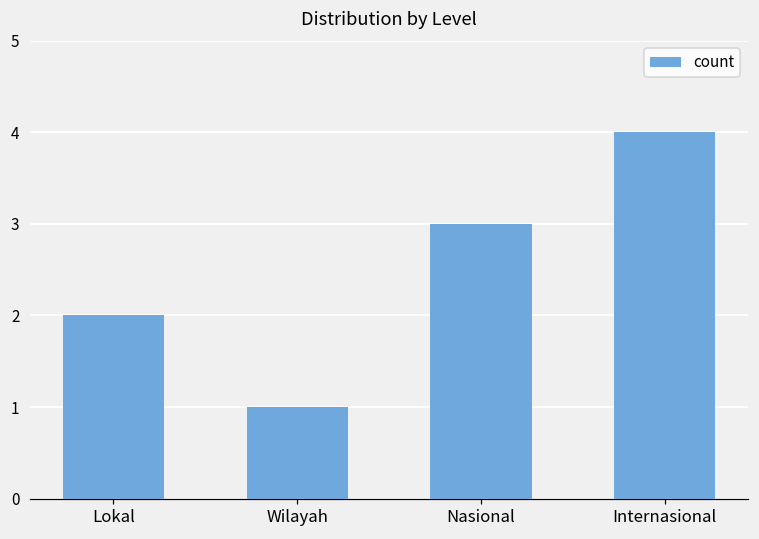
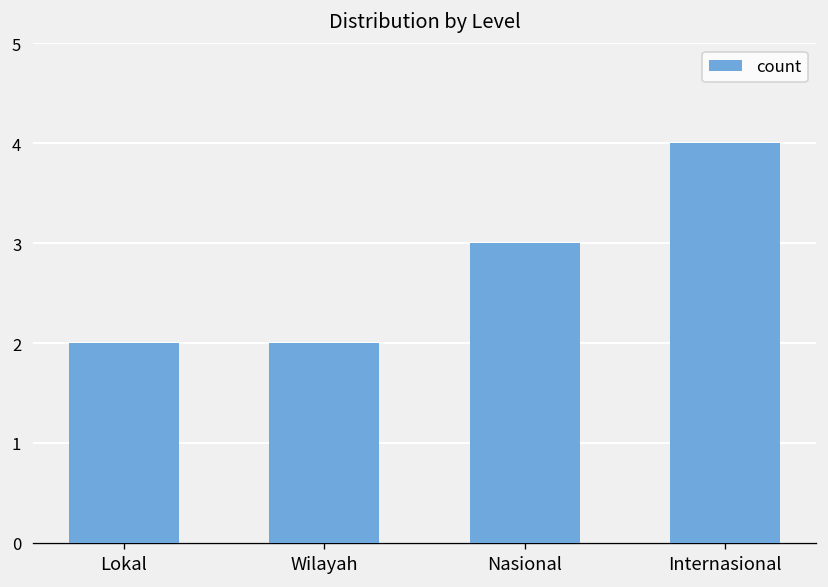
  {
    "Lokal": 2,
-   "Wilayah": 1,
+   "Wilayah": 2,
    "Nasional": 3,
    "Internasional": 4
  }
